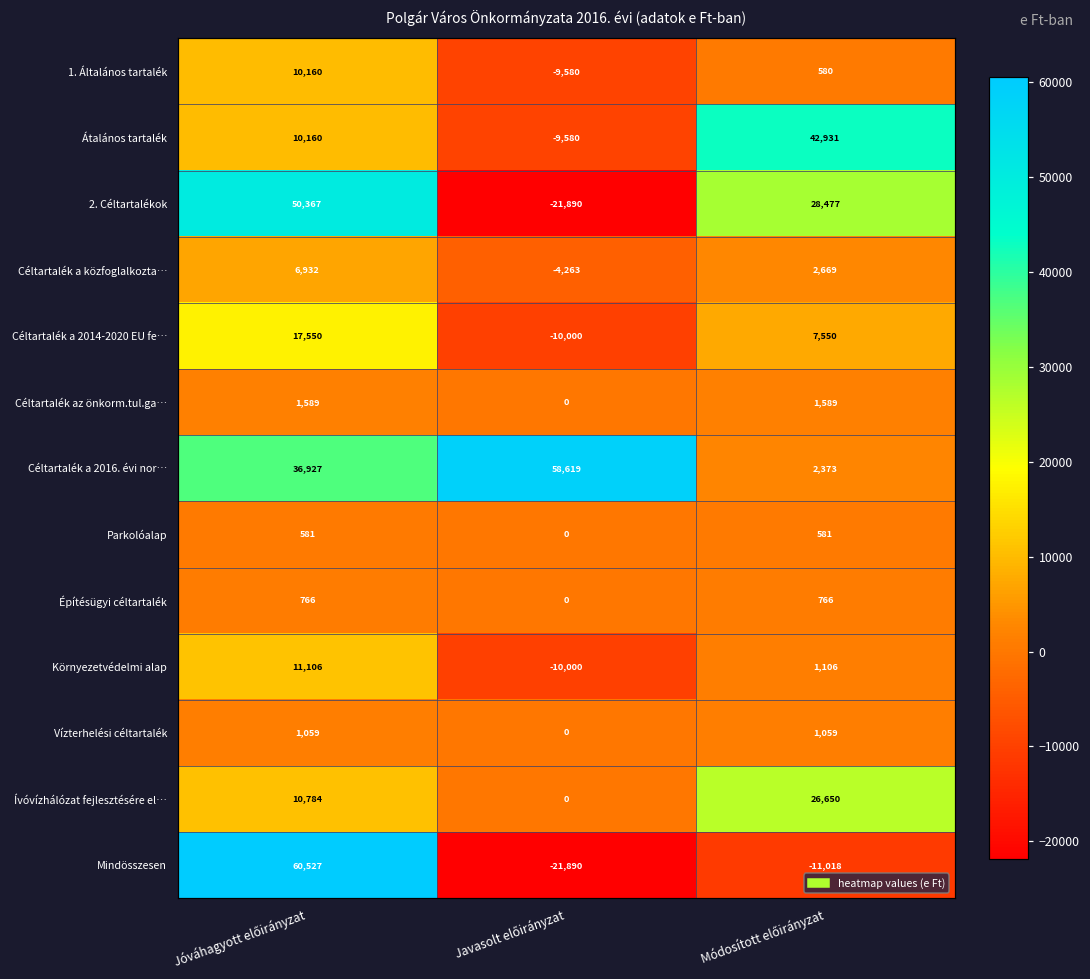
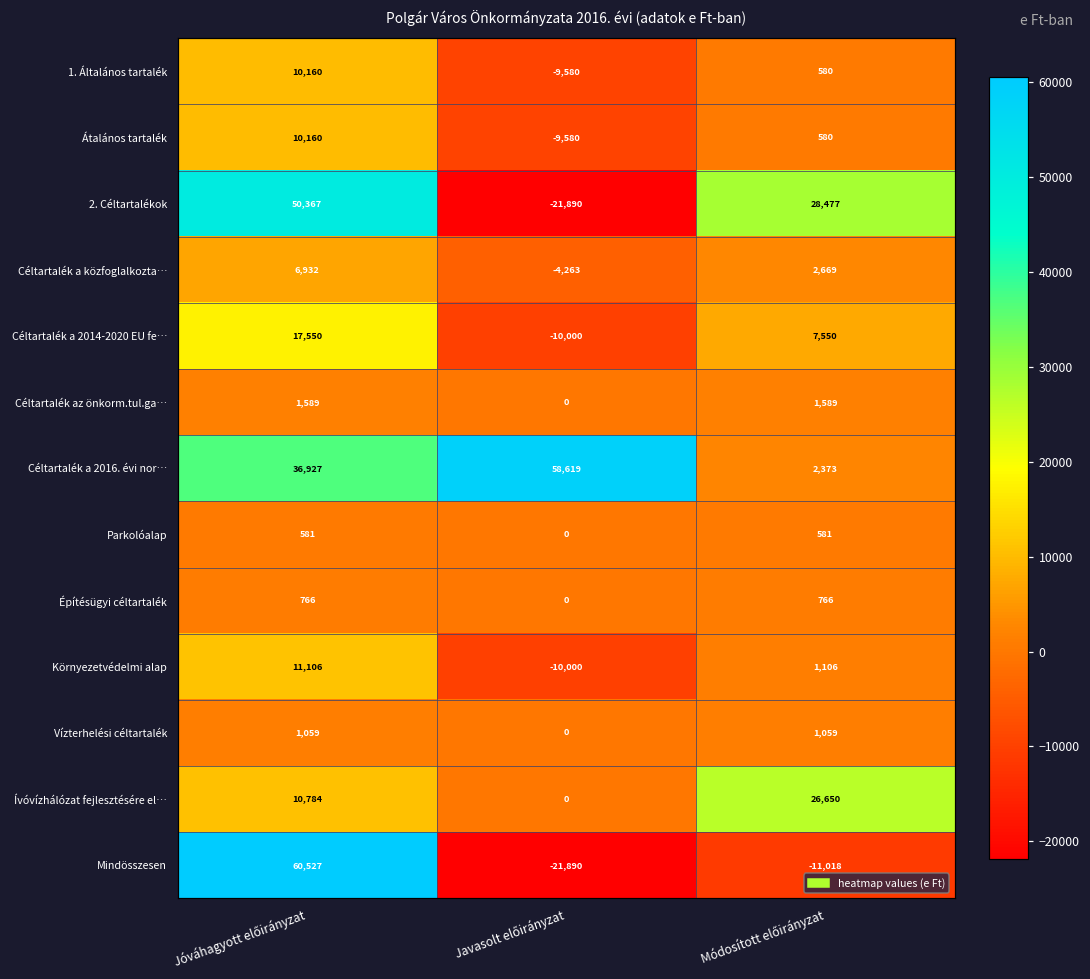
  {
    "1. Általános tartalék": {
      "Jóváhagyott előirányzat": "10,160",
      "Javasolt előirányzat": "-9,580",
      "Módosított előirányzat": "580"
    },
    "Átalános tartalék": {
      "Jóváhagyott előirányzat": "10,160",
      "Javasolt előirányzat": "-9,580",
-     "Módosított előirányzat": "42,931"
+     "Módosított előirányzat": "580"
    },
    "2. Céltartalékok": {
      "Jóváhagyott előirányzat": "50,367",
      "Javasolt előirányzat": "-21,890",
      "Módosított előirányzat": "28,477"
    },
    "Céltartalék a közfoglalkozta…": {
      "Jóváhagyott előirányzat": "6,932",
      "Javasolt előirányzat": "-4,263",
      "Módosított előirányzat": "2,669"
    },
    "Céltartalék a 2014-2020 EU fe…": {
      "Jóváhagyott előirányzat": "17,550",
      "Javasolt előirányzat": "-10,000",
      "Módosított előirányzat": "7,550"
    },
    "Céltartalék az önkorm.tul.ga…": {
      "Jóváhagyott előirányzat": "1,589",
      "Javasolt előirányzat": "0",
      "Módosított előirányzat": "1,589"
    },
    "Céltartalék a 2016. évi nor…": {
      "Jóváhagyott előirányzat": "36,927",
      "Javasolt előirányzat": "58,619",
      "Módosított előirányzat": "2,373"
    },
    "Parkolóalap": {
      "Jóváhagyott előirányzat": "581",
      "Javasolt előirányzat": "0",
      "Módosított előirányzat": "581"
    },
    "Építésügyi céltartalék": {
      "Jóváhagyott előirányzat": "766",
      "Javasolt előirányzat": "0",
      "Módosított előirányzat": "766"
    },
    "Környezetvédelmi alap": {
      "Jóváhagyott előirányzat": "11,106",
      "Javasolt előirányzat": "-10,000",
      "Módosított előirányzat": "1,106"
    },
    "Vízterhelési céltartalék": {
      "Jóváhagyott előirányzat": "1,059",
      "Javasolt előirányzat": "0",
      "Módosított előirányzat": "1,059"
    },
    "Ívóvízhálózat fejlesztésére el…": {
      "Jóváhagyott előirányzat": "10,784",
      "Javasolt előirányzat": "0",
      "Módosított előirányzat": "26,650"
    },
    "Mindösszesen": {
      "Jóváhagyott előirányzat": "60,527",
      "Javasolt előirányzat": "-21,890",
      "Módosított előirányzat": "-11,018"
    }
  }
